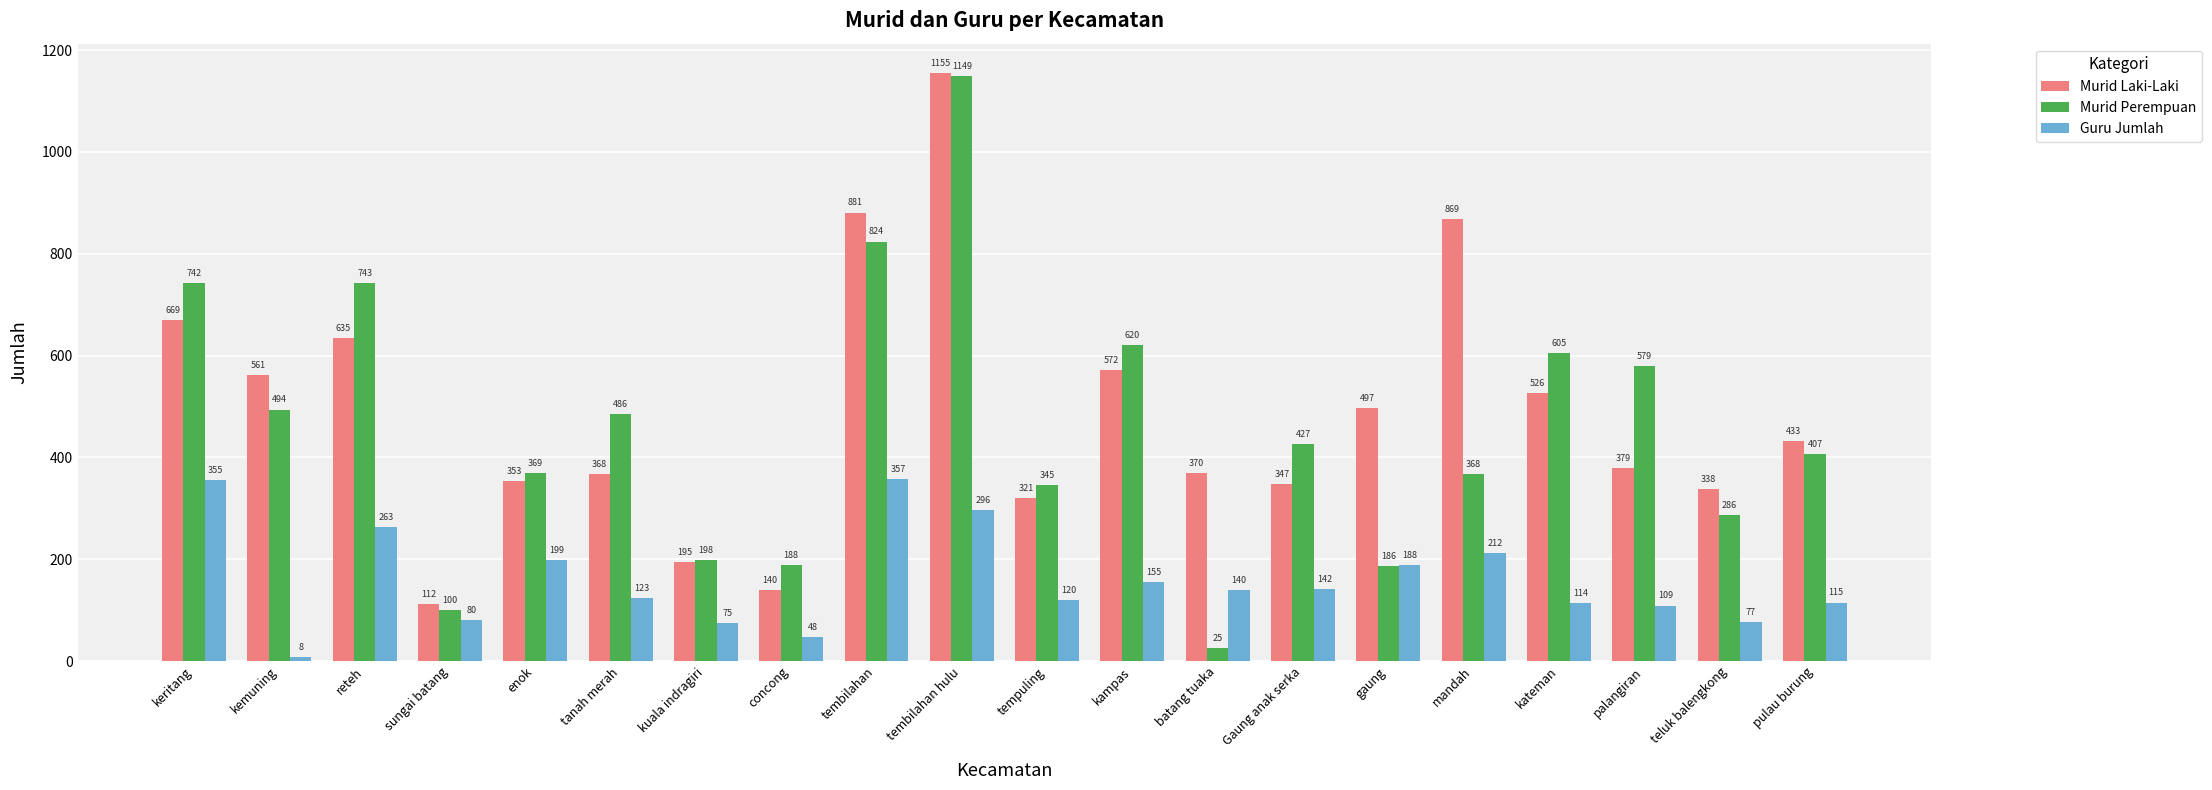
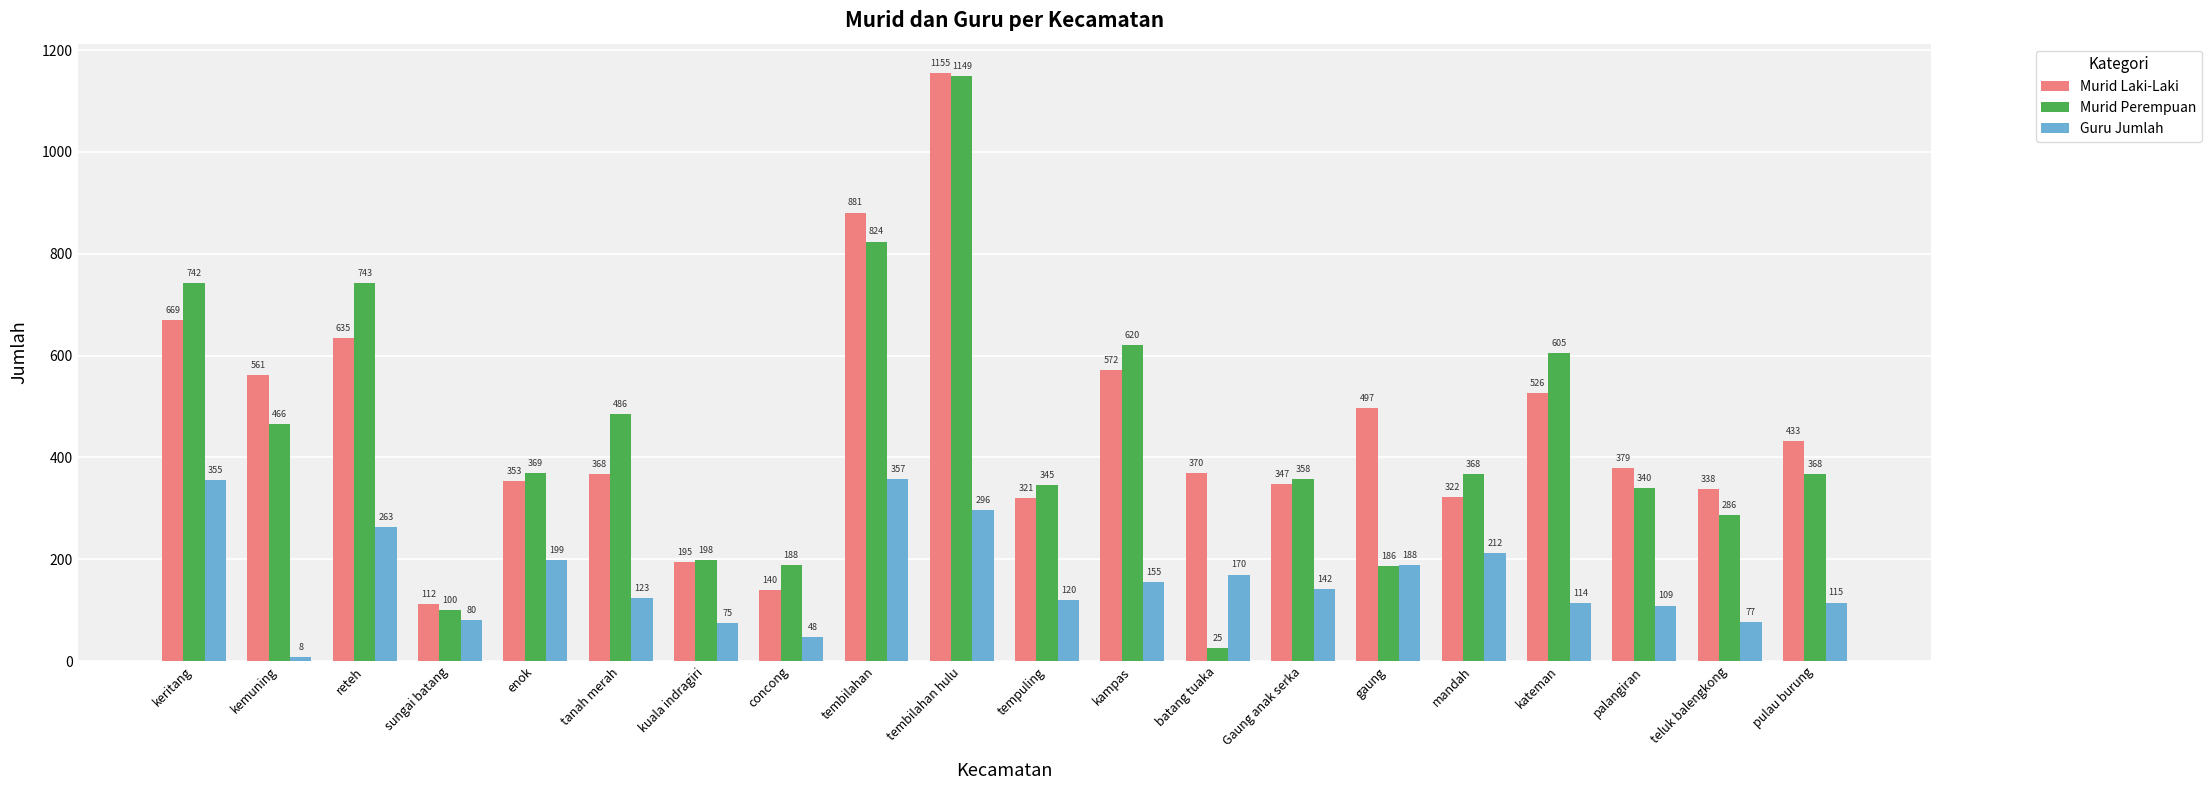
  {
    "Murid Laki-Laki": {
      "keritang": 669,
      "kemuning": 561,
      "reteh": 635,
      "sungai batang": 112,
      "enok": 353,
      "tanah merah": 368,
      "kuala indragiri": 195,
      "concong": 140,
      "tembilahan": 881,
      "tembilahan hulu": 1155,
      "tempuling": 321,
      "kampas": 572,
      "batang tuaka": 370,
      "Gaung anak serka": 347,
      "gaung": 497,
-     "mandah": 869,
+     "mandah": 322,
      "kateman": 526,
      "palangiran": 379,
      "teluk balengkong": 338,
      "pulau burung": 433
    },
    "Murid Perempuan": {
      "keritang": 742,
-     "kemuning": 494,
+     "kemuning": 466,
      "reteh": 743,
      "sungai batang": 100,
      "enok": 369,
      "tanah merah": 486,
      "kuala indragiri": 198,
      "concong": 188,
      "tembilahan": 824,
      "tembilahan hulu": 1149,
      "tempuling": 345,
      "kampas": 620,
      "batang tuaka": 25,
-     "Gaung anak serka": 427,
+     "Gaung anak serka": 358,
      "gaung": 186,
      "mandah": 368,
      "kateman": 605,
-     "palangiran": 579,
+     "palangiran": 340,
      "teluk balengkong": 286,
-     "pulau burung": 407
+     "pulau burung": 368
    },
    "Guru Jumlah": {
      "keritang": 355,
      "kemuning": 8,
      "reteh": 263,
      "sungai batang": 80,
      "enok": 199,
      "tanah merah": 123,
      "kuala indragiri": 75,
      "concong": 48,
      "tembilahan": 357,
      "tembilahan hulu": 296,
      "tempuling": 120,
      "kampas": 155,
-     "batang tuaka": 140,
+     "batang tuaka": 170,
      "Gaung anak serka": 142,
      "gaung": 188,
      "mandah": 212,
      "kateman": 114,
      "palangiran": 109,
      "teluk balengkong": 77,
      "pulau burung": 115
    }
  }
